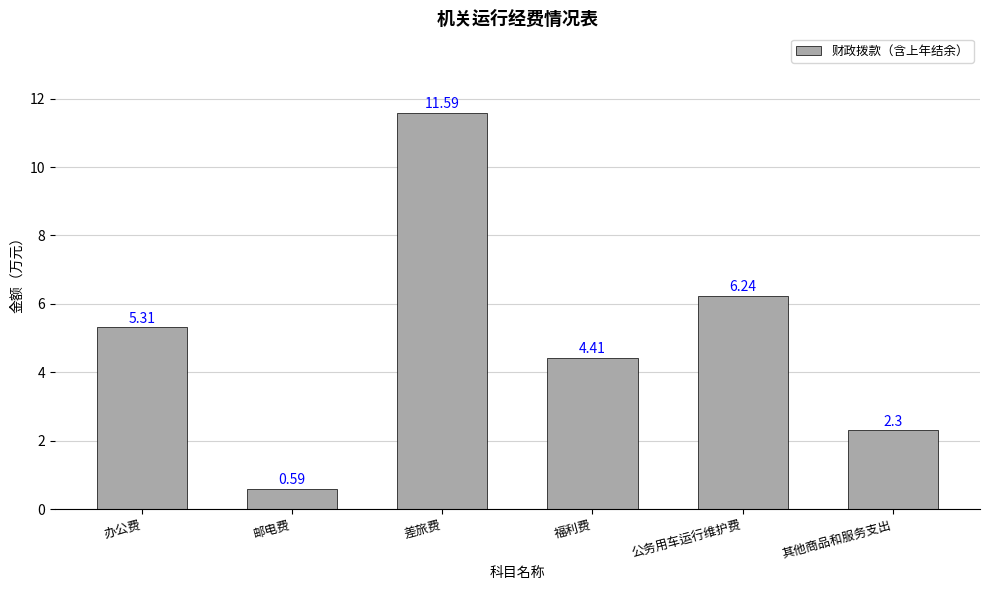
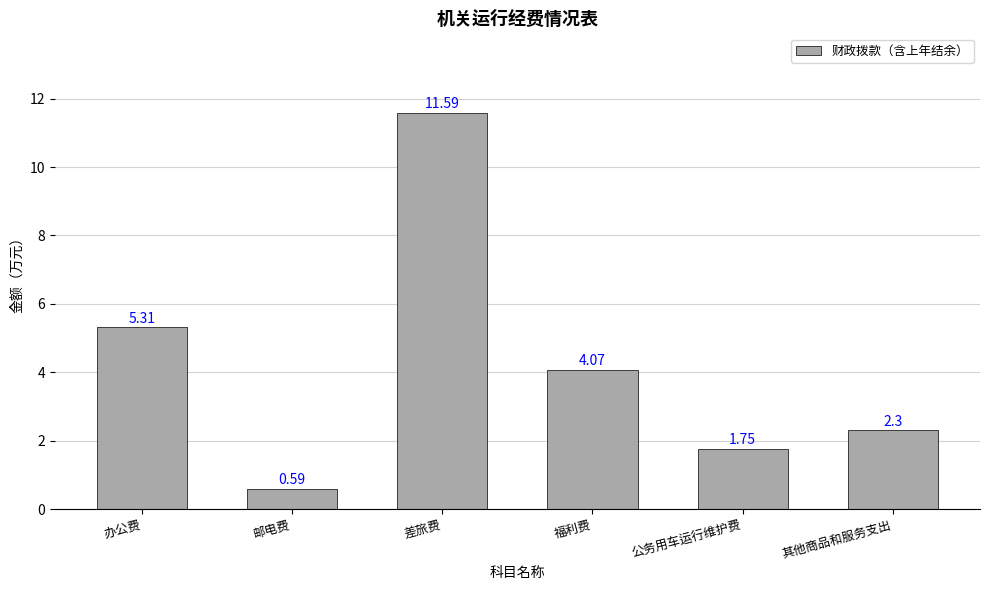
  {
    "办公费": 5.31,
    "邮电费": 0.59,
    "差旅费": 11.59,
-   "福利费": 4.41,
-   "公务用车运行维护费": 6.24,
+   "福利费": 4.07,
+   "公务用车运行维护费": 1.75,
    "其他商品和服务支出": 2.3
  }
